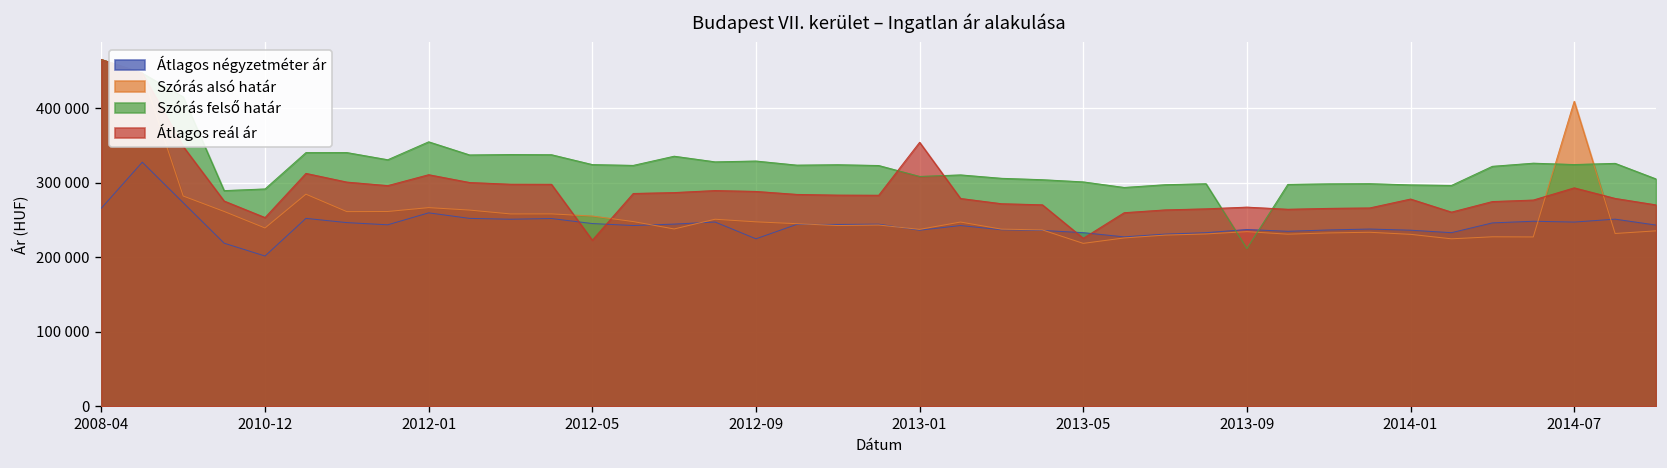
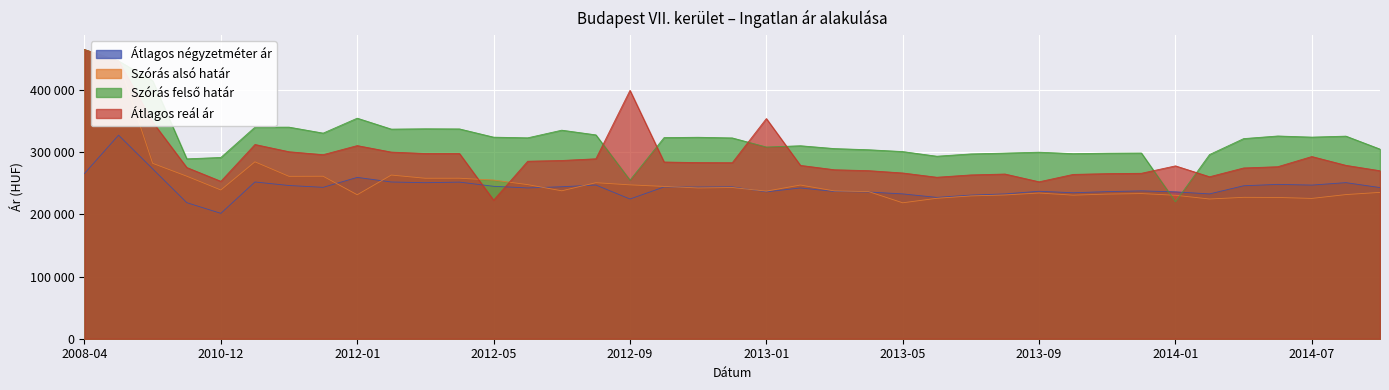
  {
    "Átlagos négyzetméter ár": {
      "2008-04": 270000,
      "2010-12": 200000,
      "2012-01": 260000,
      "2012-05": 250000,
      "2012-09": 220000,
      "2013-05": 230000,
      "2014-01": 240000,
      "2014-07": 250000
    },
    "Szórás alsó határ": {
      "2010-12": 240000,
-     "2012-01": 270000,
+     "2012-01": 230000,
      "2012-05": 260000,
      "2012-09": 250000,
      "2013-05": 220000,
      "2014-01": 230000,
-     "2014-07": 410000
+     "2014-07": 230000
    },
    "Szórás felső határ": {
      "2010-12": 290000,
      "2012-01": 350000,
      "2012-05": 320000,
-     "2012-09": 330000,
+     "2012-09": 260000,
      "2013-01": 310000,
      "2013-05": 300000,
-     "2013-09": 210000,
-     "2014-01": 300000,
+     "2013-09": 300000,
+     "2014-01": 220000,
      "2014-07": 320000
    },
    "Átlagos reál ár": {
      "2010-12": 250000,
      "2012-01": 310000,
      "2012-05": 220000,
-     "2012-09": 290000,
+     "2012-09": 400000,
      "2013-01": 350000,
-     "2013-05": 230000,
-     "2013-09": 270000,
+     "2013-05": 270000,
+     "2013-09": 250000,
      "2014-01": 280000,
      "2014-07": 290000
    }
  }
